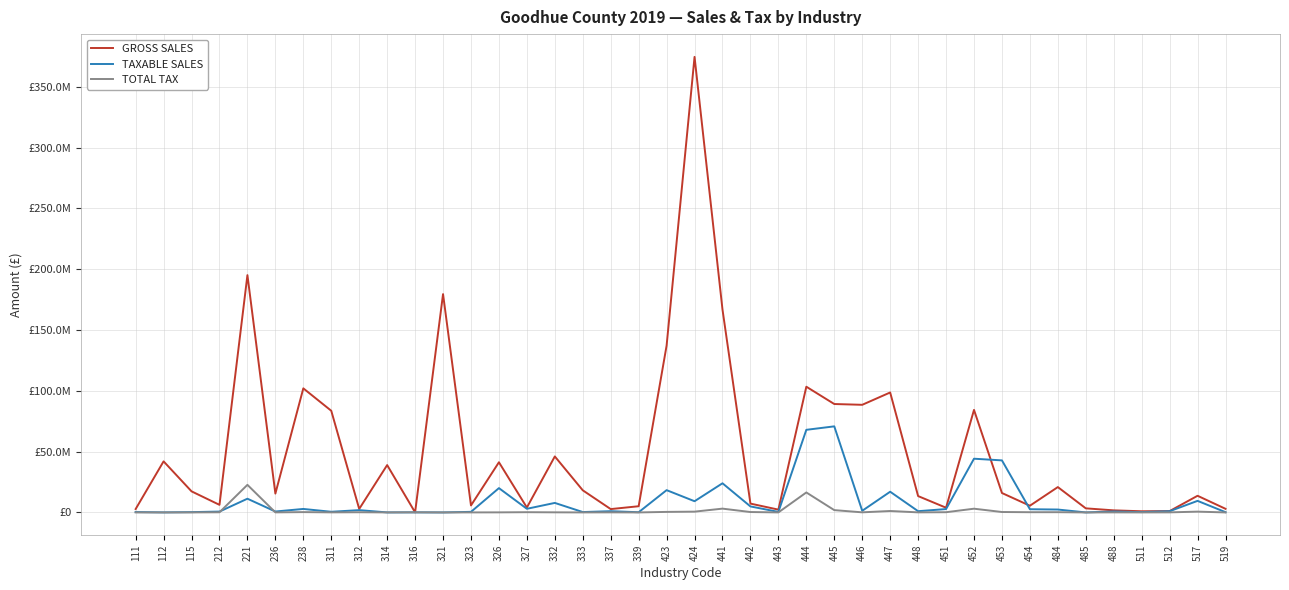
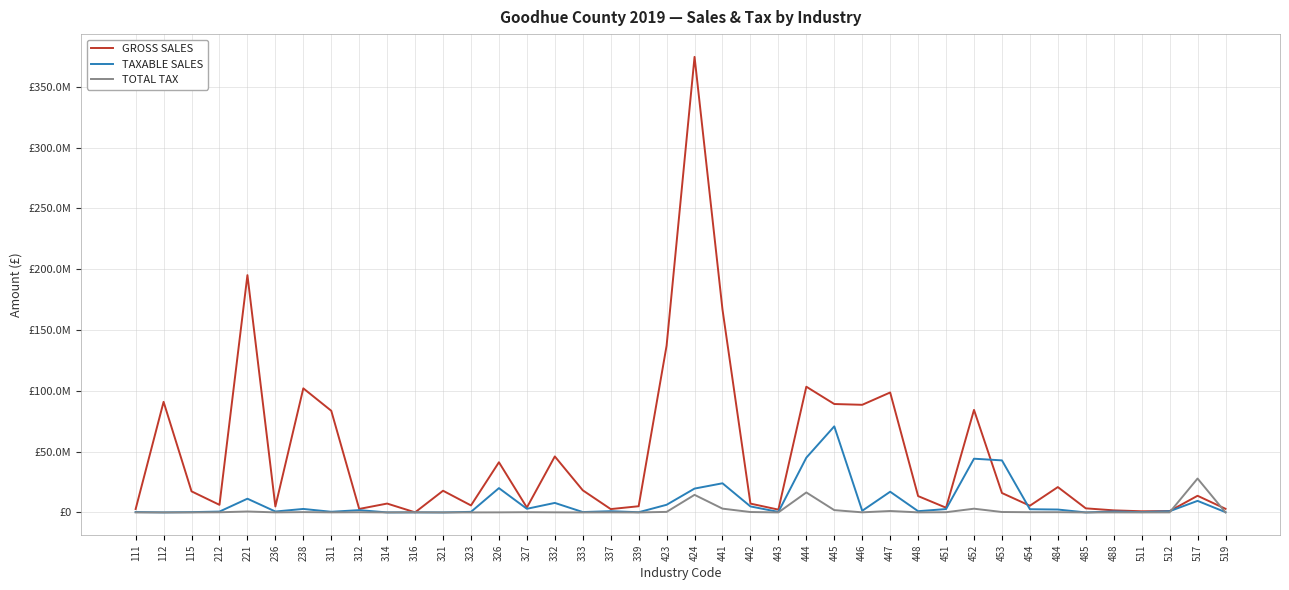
  {
    "GROSS SALES": {
      "111": "£3000000",
-     "112": "£42000000",
+     "112": "£91000000",
      "115": "£17000000",
      "212": "£6000000",
      "221": "£195000000",
-     "236": "£16000000",
+     "236": "£5000000",
      "238": "£102000000",
      "311": "£84000000",
-     "314": "£39000000",
-     "321": "£180000000",
+     "314": "£7000000",
+     "321": "£18000000",
      "323": "£6000000",
      "326": "£41000000",
      "332": "£46000000",
      "333": "£18000000",
      "339": "£5000000",
      "423": "£137000000",
      "424": "£375000000",
      "441": "£167000000",
      "442": "£7000000",
      "444": "£103000000",
      "445": "£89000000",
      "446": "£89000000",
      "447": "£99000000",
      "448": "£13000000",
      "452": "£84000000",
      "453": "£16000000",
      "454": "£6000000",
      "484": "£21000000",
      "485": "£3000000",
      "517": "£14000000",
      "519": "£3000000"
    },
    "TAXABLE SALES": {
      "221": "£11000000",
      "238": "£3000000",
      "326": "£20000000",
      "332": "£8000000",
-     "423": "£18000000",
-     "424": "£9000000",
+     "423": "£6000000",
+     "424": "£20000000",
      "441": "£24000000",
      "442": "£5000000",
-     "444": "£68000000",
+     "444": "£45000000",
      "445": "£71000000",
      "447": "£17000000",
      "452": "£44000000",
      "453": "£43000000",
      "454": "£3000000",
      "484": "£2000000",
      "517": "£10000000"
    },
    "TOTAL TAX": {
-     "221": "£23000000",
+     "221": "£1000000",
      "238": "£0",
      "326": "£0",
      "327": "£0",
      "332": "£0",
      "423": "£0",
-     "424": "£1000000",
+     "424": "£14000000",
      "441": "£3000000",
      "442": "£0",
      "444": "£16000000",
      "445": "£2000000",
      "447": "£1000000",
      "451": "£0",
      "452": "£3000000",
      "453": "£0",
      "454": "£0",
      "484": "£0",
-     "517": "£1000000"
+     "517": "£28000000"
    }
  }
